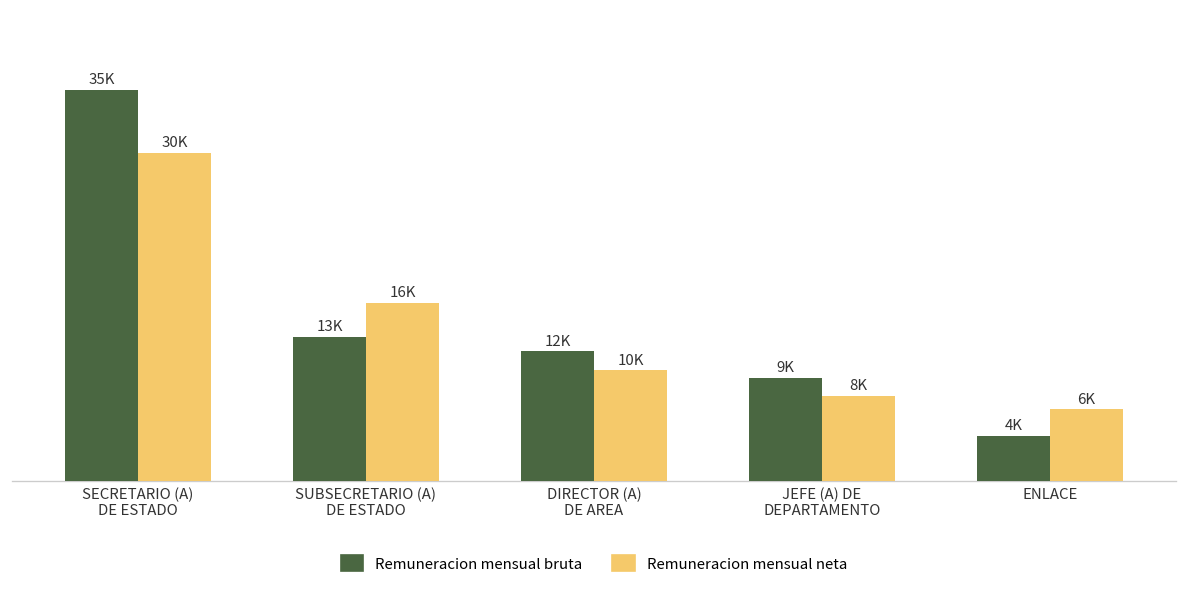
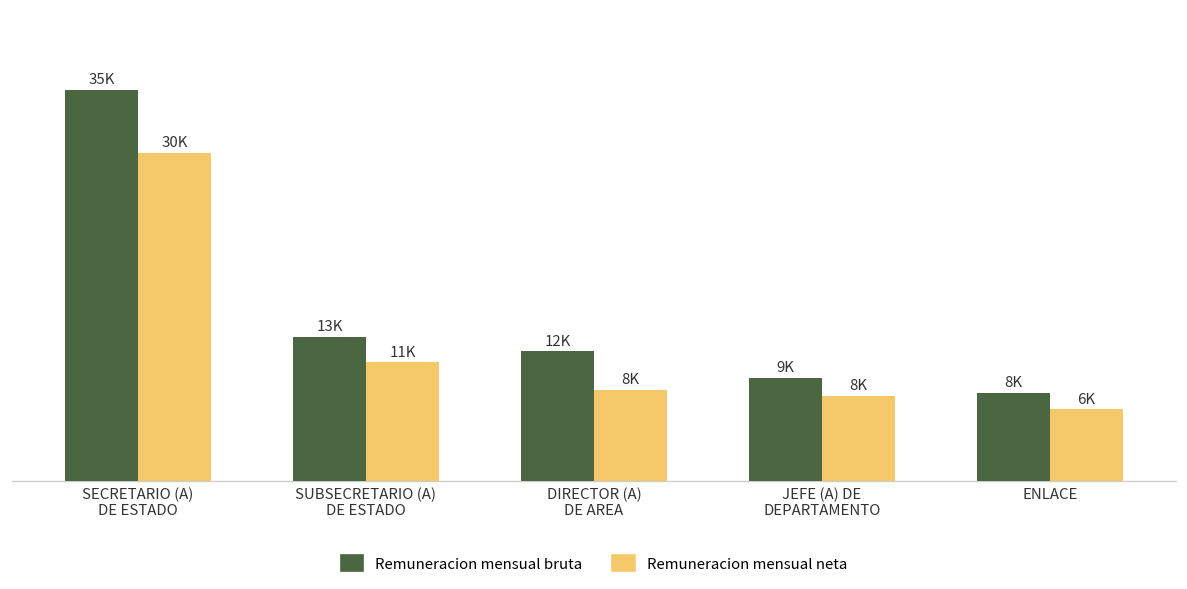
  {
    "Remuneracion mensual bruta": {
      "SECRETARIO (A) DE ESTADO": "35K",
      "SUBSECRETARIO (A) DE ESTADO": "13K",
      "DIRECTOR (A) DE AREA": "12K",
      "JEFE (A) DE DEPARTAMENTO": "9K",
-     "ENLACE": "4K"
+     "ENLACE": "8K"
    },
    "Remuneracion mensual neta": {
      "SECRETARIO (A) DE ESTADO": "30K",
-     "SUBSECRETARIO (A) DE ESTADO": "16K",
-     "DIRECTOR (A) DE AREA": "10K",
+     "SUBSECRETARIO (A) DE ESTADO": "11K",
+     "DIRECTOR (A) DE AREA": "8K",
      "JEFE (A) DE DEPARTAMENTO": "8K",
      "ENLACE": "6K"
    }
  }
